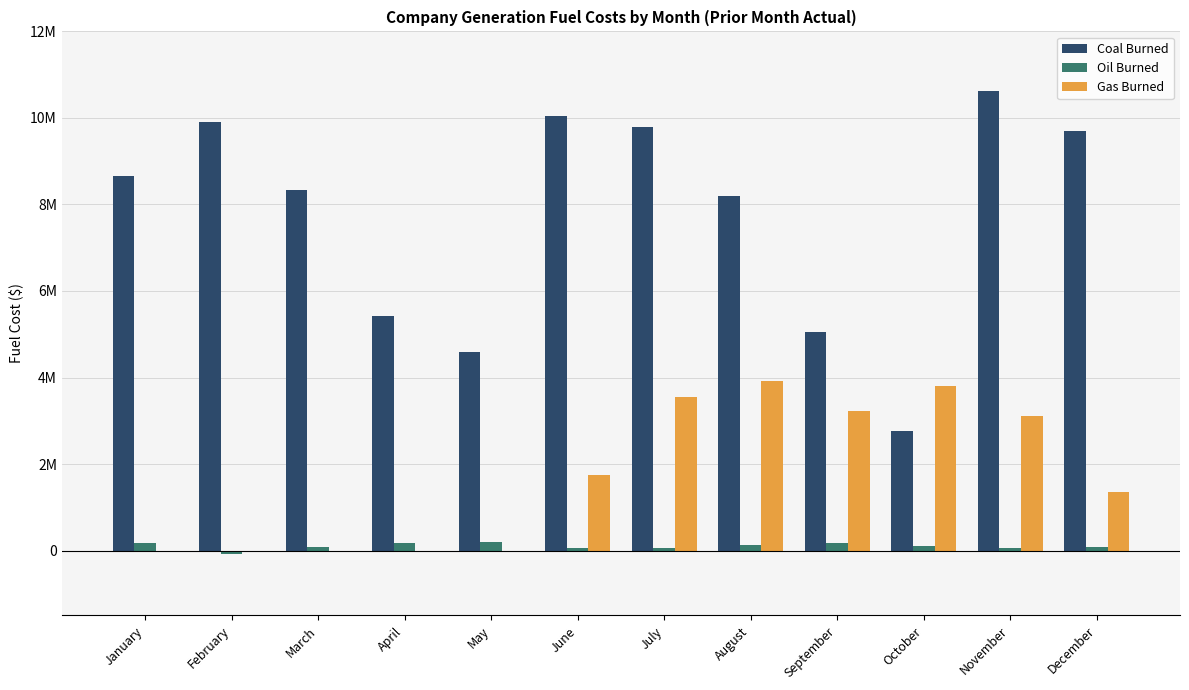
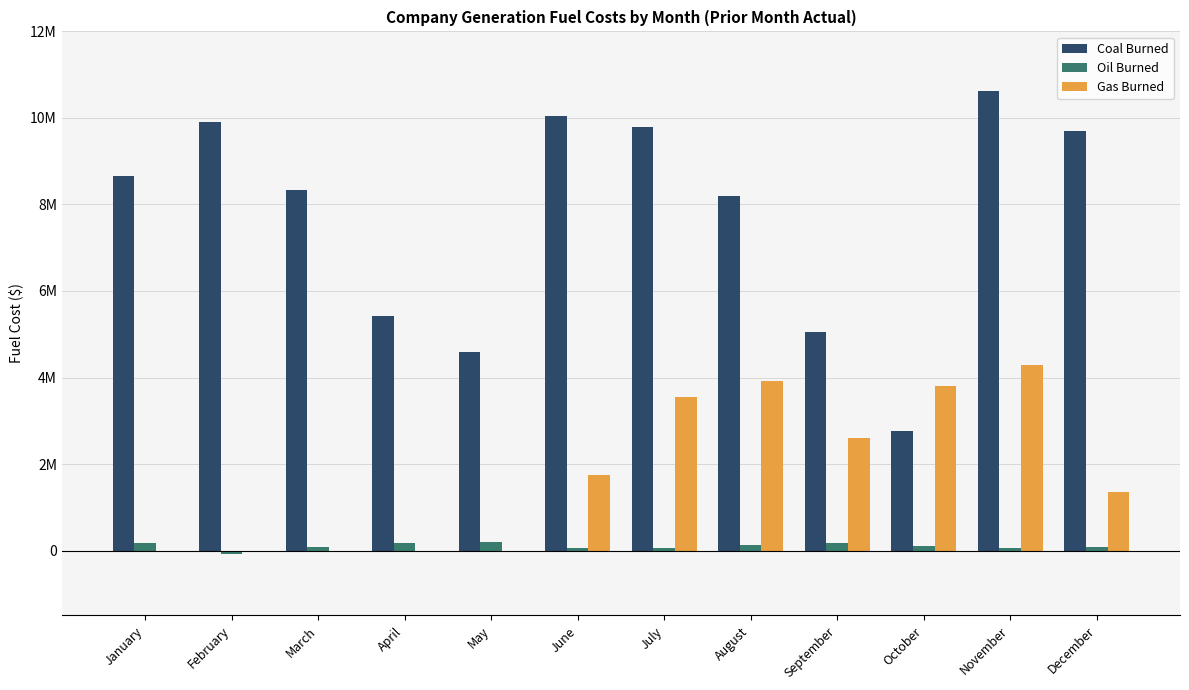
  {
    "Gas Burned": {
      "January": 0,
      "February": 0,
      "March": 0,
      "April": 0,
      "May": 0,
      "June": 1700000,
      "July": 3500000,
      "August": 3900000,
-     "September": 3200000,
+     "September": 2600000,
      "October": 3800000,
-     "November": 3100000,
+     "November": 4300000,
      "December": 1400000
    }
  }
